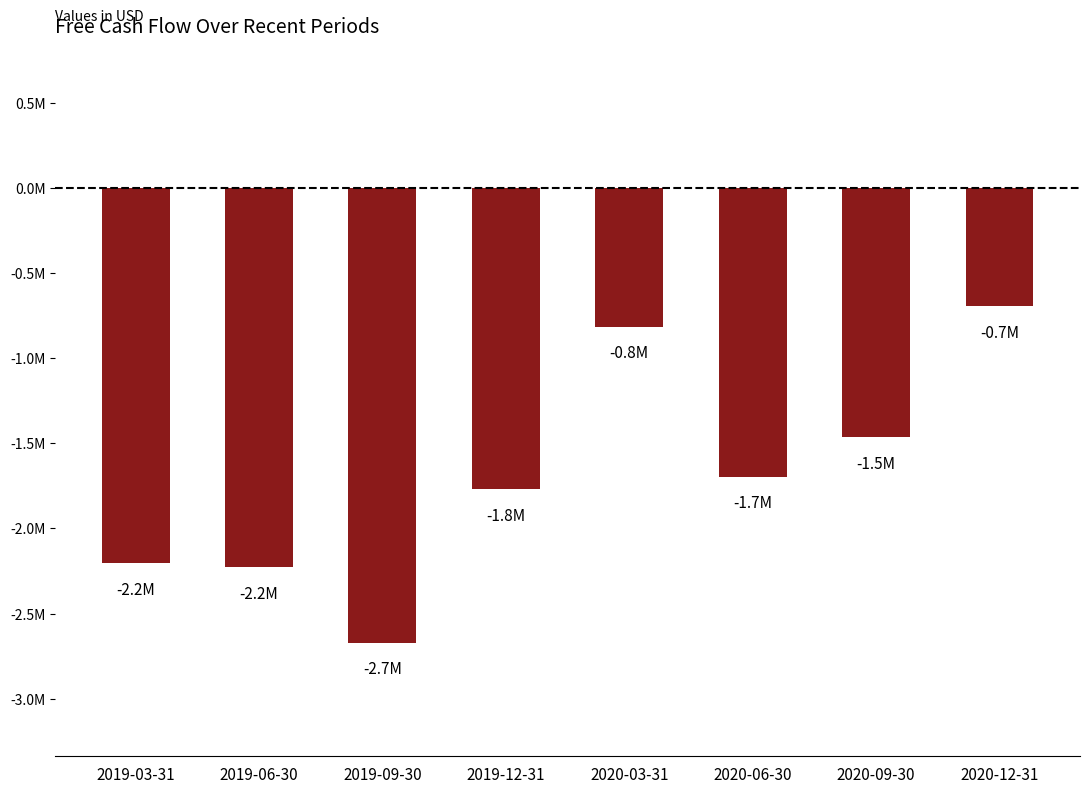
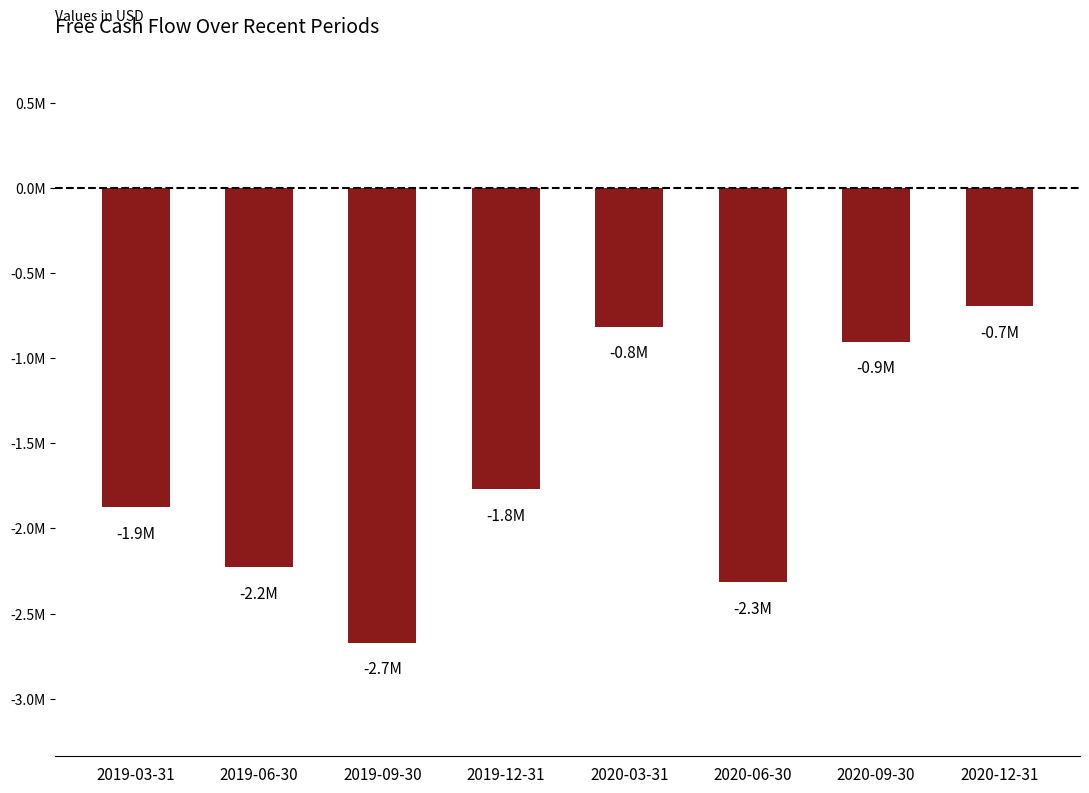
  {
-   "2019-03-31": "-2.2M",
+   "2019-03-31": "-1.9M",
    "2019-06-30": "-2.2M",
    "2019-09-30": "-2.7M",
    "2019-12-31": "-1.8M",
    "2020-03-31": "-0.8M",
-   "2020-06-30": "-1.7M",
-   "2020-09-30": "-1.5M",
+   "2020-06-30": "-2.3M",
+   "2020-09-30": "-0.9M",
    "2020-12-31": "-0.7M"
  }
